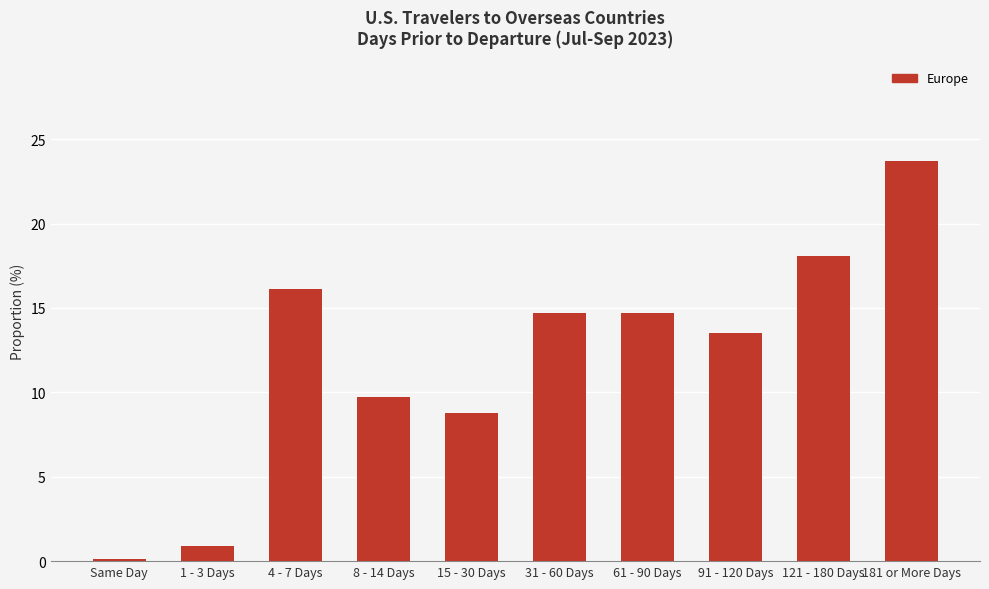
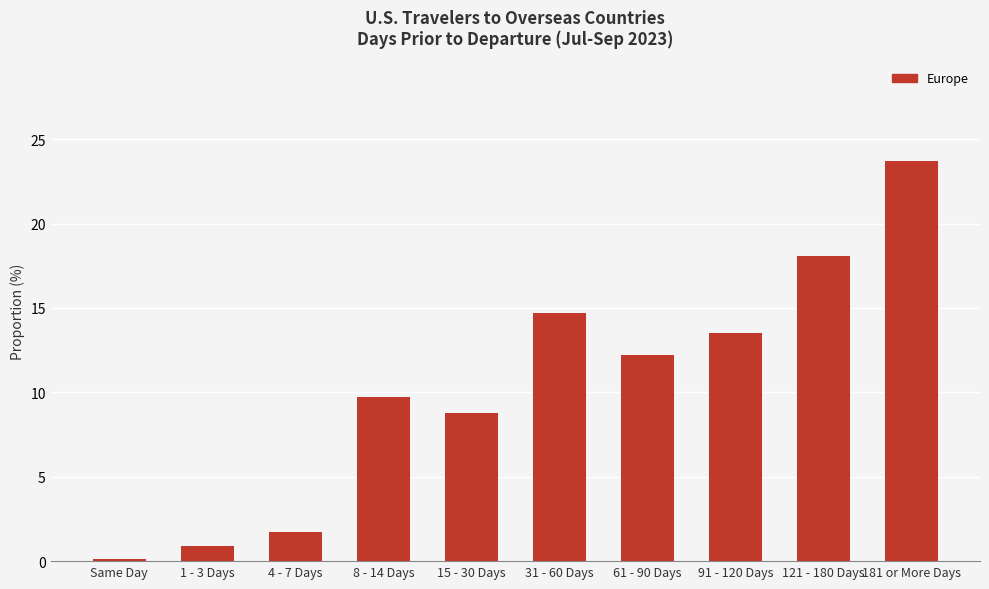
  {
    "1 - 3 Days": 0.9,
-   "4 - 7 Days": 16.1,
+   "4 - 7 Days": 1.7,
    "8 - 14 Days": 9.7,
    "15 - 30 Days": 8.8,
    "31 - 60 Days": 14.7,
-   "61 - 90 Days": 14.7,
+   "61 - 90 Days": 12.2,
    "91 - 120 Days": 13.5,
    "121 - 180 Days": 18.1,
    "181 or More Days": 23.7
  }
